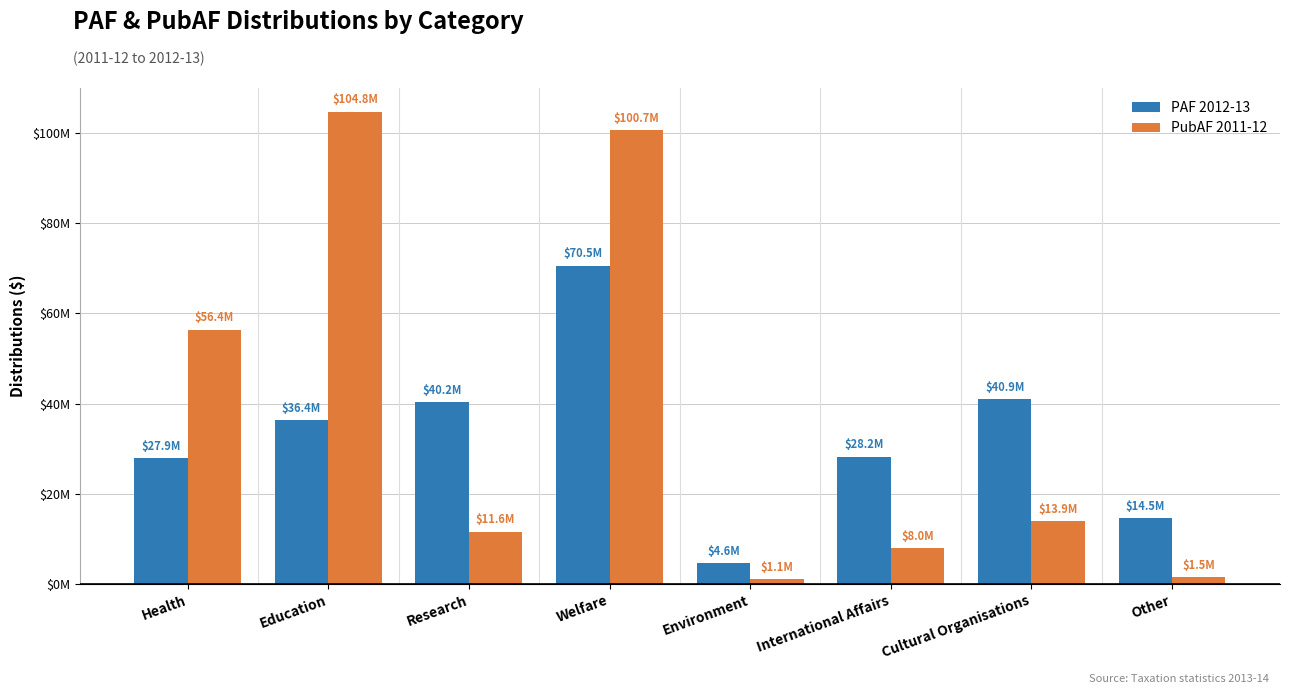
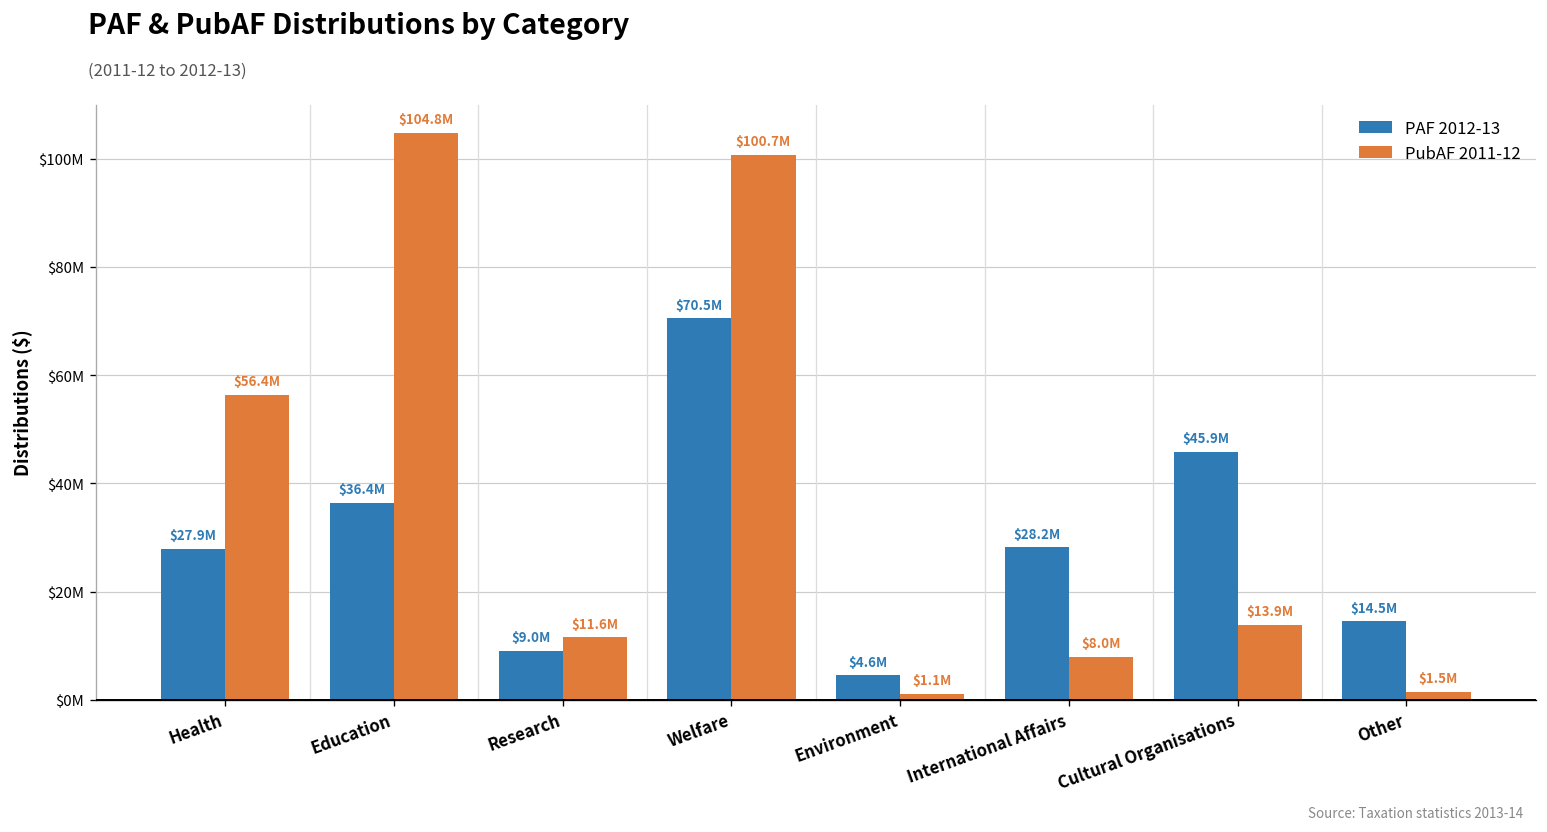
  {
    "PAF 2012-13": {
      "Health": "$27.9M",
      "Education": "$36.4M",
-     "Research": "$40.2M",
+     "Research": "$9.0M",
      "Welfare": "$70.5M",
      "Environment": "$4.6M",
      "International Affairs": "$28.2M",
-     "Cultural Organisations": "$40.9M",
+     "Cultural Organisations": "$45.9M",
      "Other": "$14.5M"
    },
    "PubAF 2011-12": {
      "Health": "$56.4M",
      "Education": "$104.8M",
      "Research": "$11.6M",
      "Welfare": "$100.7M",
      "Environment": "$1.1M",
      "International Affairs": "$8.0M",
      "Cultural Organisations": "$13.9M",
      "Other": "$1.5M"
    }
  }
